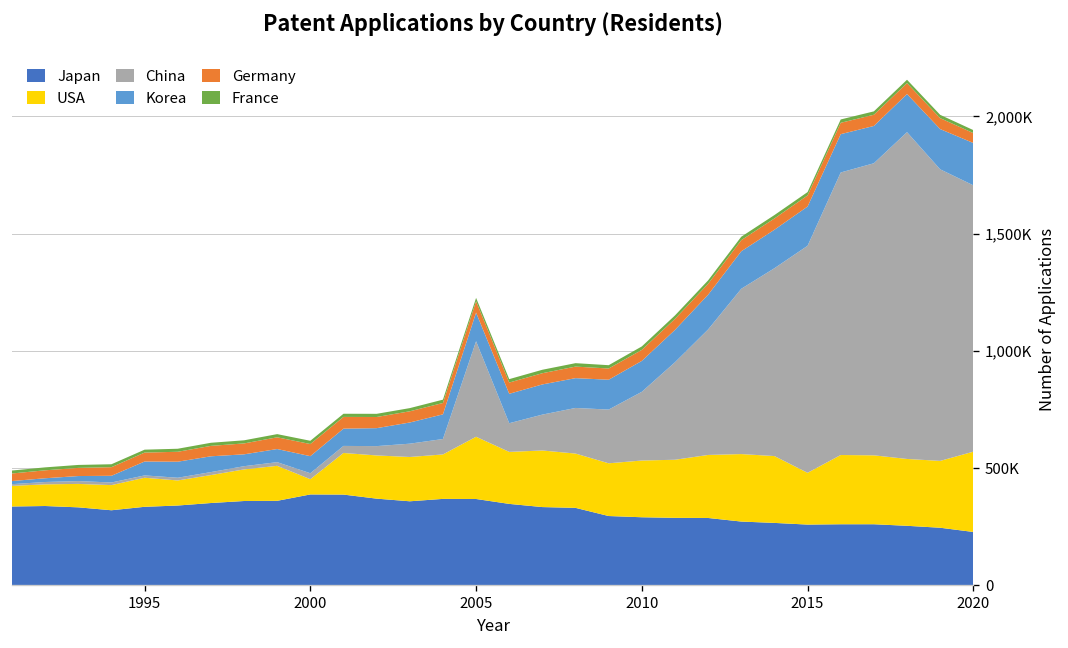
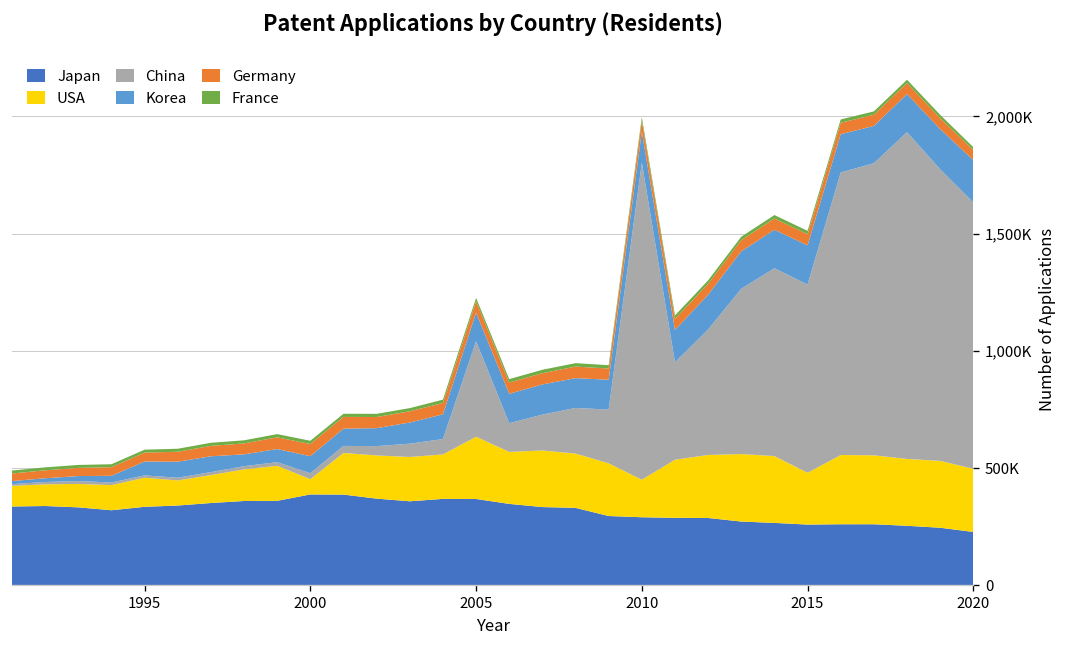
  {
    "USA": {
-     "2010": "240,000",
-     "2020": "340,000"
+     "2010": "160,000",
+     "2020": "270,000"
    },
    "China": {
-     "2010": "290,000",
-     "2015": "970,000"
+     "2010": "1,350,000",
+     "2015": "800,000"
    },
    "France": {
      "2000": "10,000",
      "2005": "10,000",
      "2010": "10,000",
      "2015": "10,000"
    }
  }
